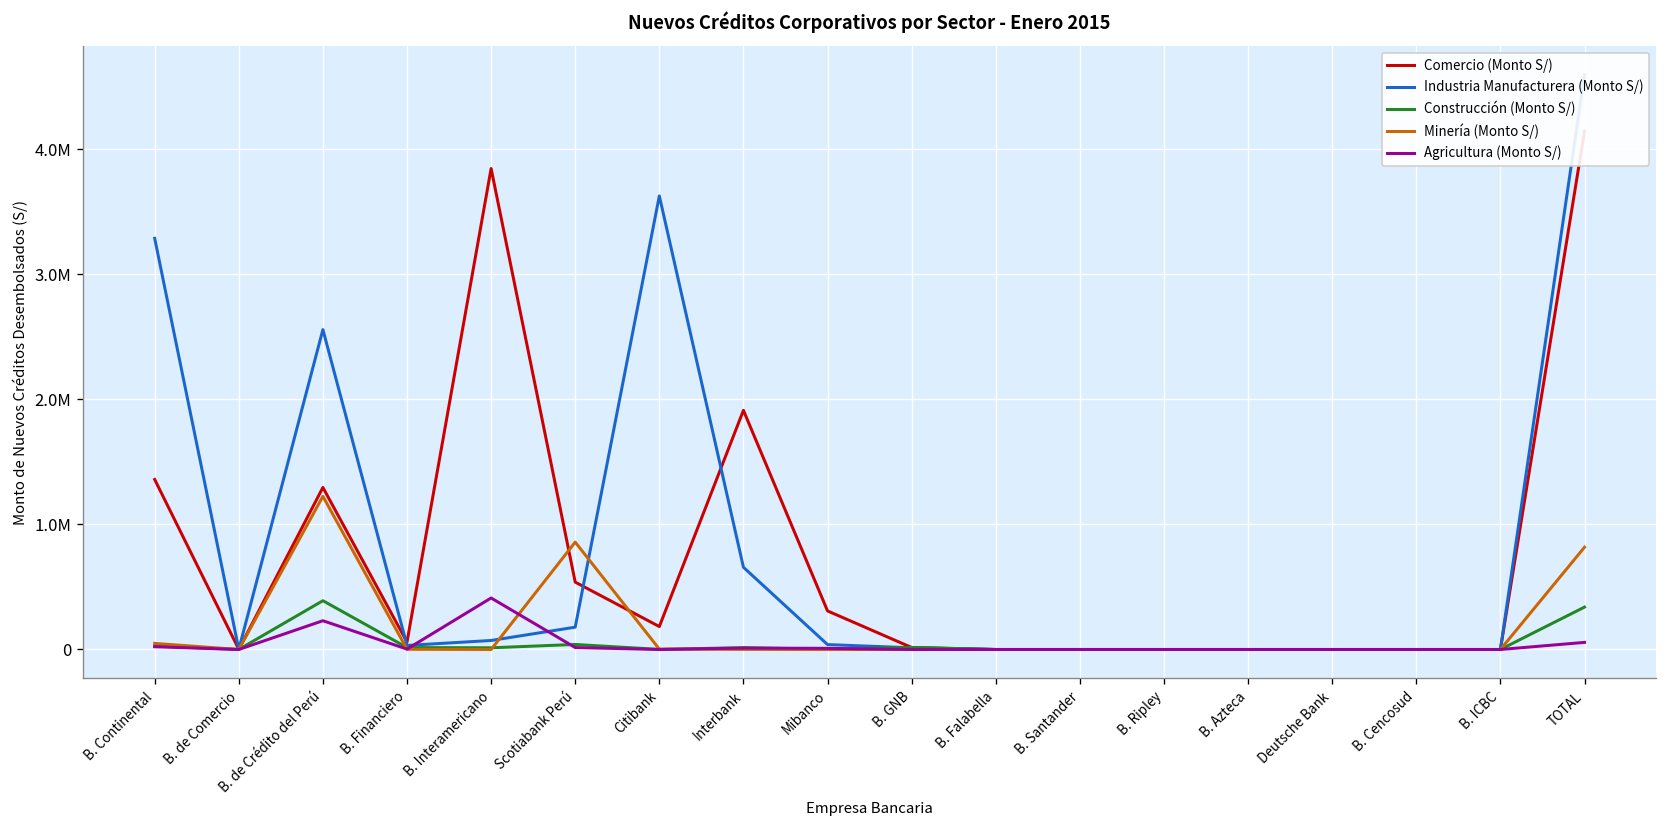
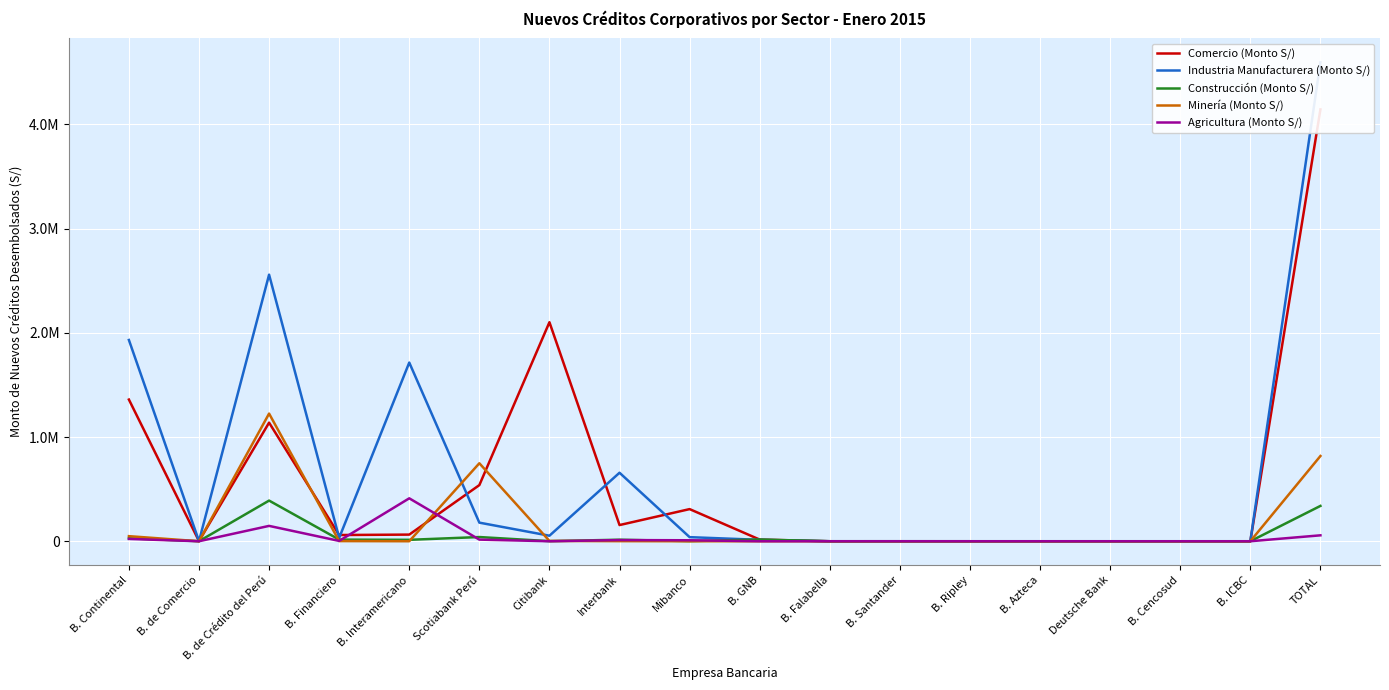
  {
    "Comercio (Monto S/)": {
      "B. Continental": 1360000,
-     "B. de Crédito del Perú": 1300000,
+     "B. de Crédito del Perú": 1140000,
      "B. Financiero": 60000,
-     "B. Interamericano": 3850000,
+     "B. Interamericano": 60000,
      "Scotiabank Perú": 540000,
-     "Citibank": 180000,
-     "Interbank": 1910000,
+     "Citibank": 2100000,
+     "Interbank": 160000,
      "Mibanco": 310000
    },
    "Industria Manufacturera (Monto S/)": {
-     "B. Continental": 3290000,
+     "B. Continental": 1930000,
      "B. de Crédito del Perú": 2560000,
-     "B. Interamericano": 70000,
+     "B. Interamericano": 1710000,
      "Scotiabank Perú": 180000,
-     "Citibank": 3630000,
+     "Citibank": 50000,
      "Interbank": 660000,
      "Mibanco": 40000
    },
    "Construcción (Monto S/)": {
      "B. de Crédito del Perú": 390000,
      "Scotiabank Perú": 40000,
      "TOTAL": 340000
    },
    "Minería (Monto S/)": {
      "B. de Crédito del Perú": 1220000,
-     "Scotiabank Perú": 860000,
+     "Scotiabank Perú": 750000,
      "TOTAL": 820000
    },
    "Agricultura (Monto S/)": {
-     "B. de Crédito del Perú": 230000,
+     "B. de Crédito del Perú": 150000,
      "B. Interamericano": 410000,
      "Scotiabank Perú": 20000,
      "TOTAL": 60000
    }
  }
